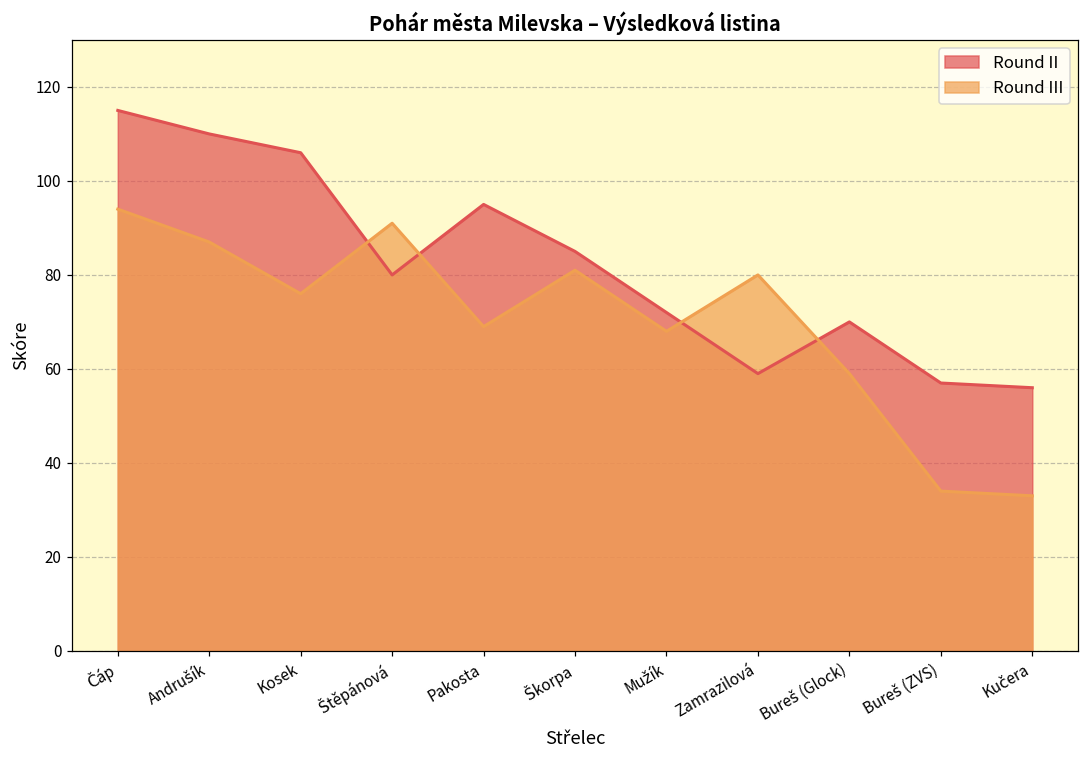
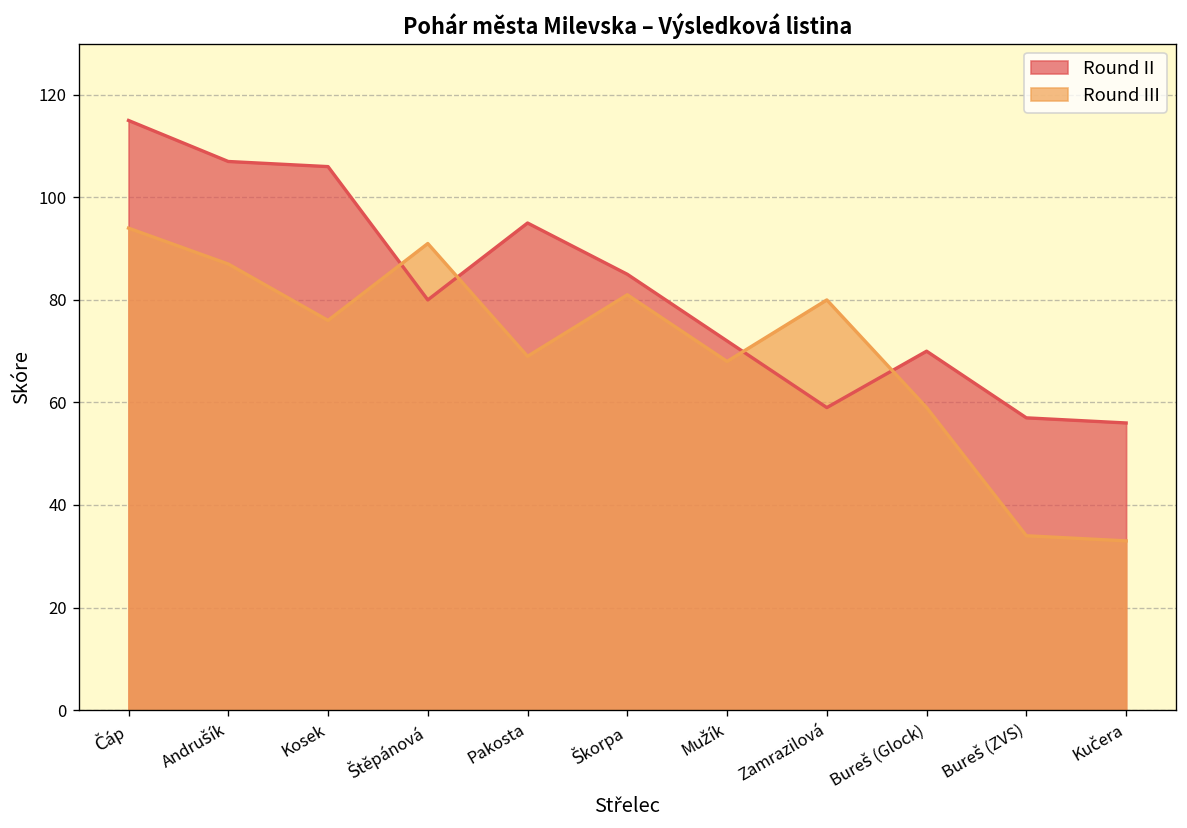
  {
    "Round II": {
      "Čáp": 115,
-     "Andrušík": 110,
+     "Andrušík": 107,
      "Kosek": 106,
      "Štěpánová": 80,
      "Pakosta": 95,
      "Škorpa": 85,
      "Mužík": 72,
      "Zamrazilová": 59,
      "Bureš (Glock)": 70,
      "Bureš (ZVS)": 57,
      "Kučera": 56
    },
    "Round III": {
      "Čáp": 94,
      "Andrušík": 87,
      "Kosek": 76,
      "Štěpánová": 91,
      "Pakosta": 69,
      "Škorpa": 81,
      "Mužík": 68,
      "Zamrazilová": 80,
      "Bureš (Glock)": 59,
      "Bureš (ZVS)": 34,
      "Kučera": 33
    }
  }
